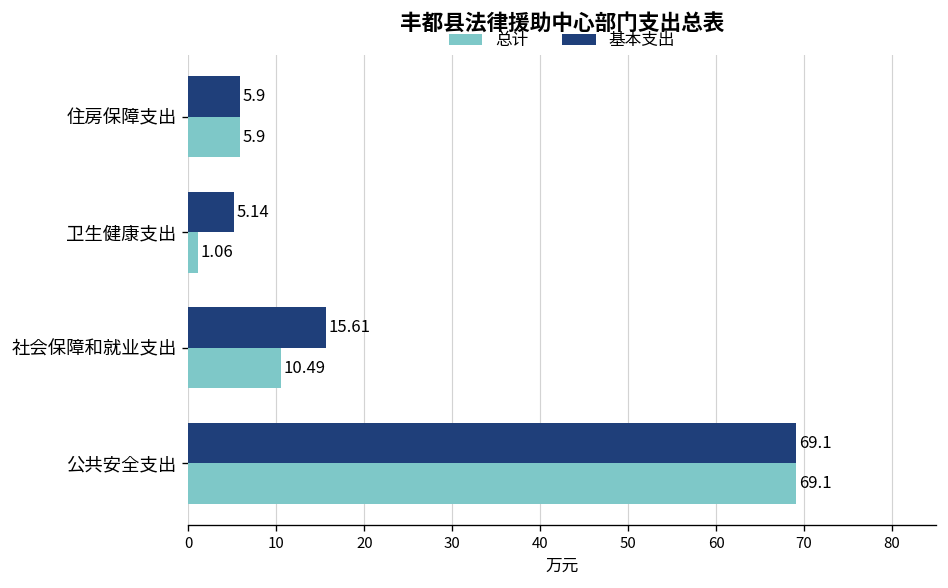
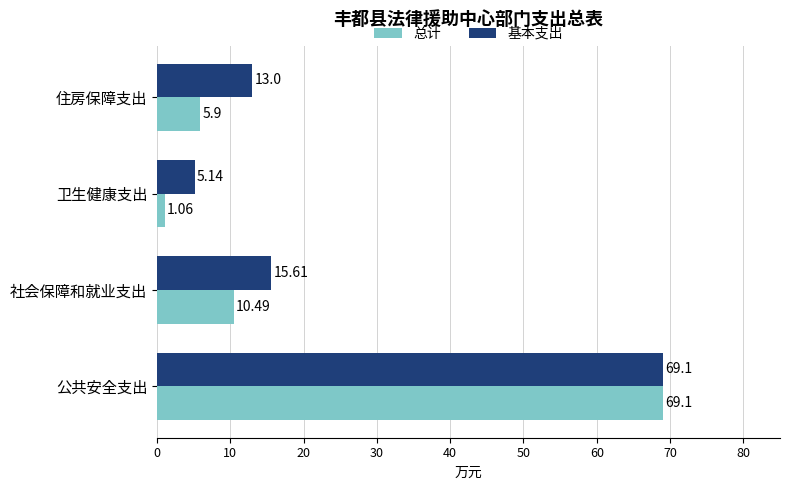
  {
    "总计": {
      "住房保障支出": 5.9,
      "卫生健康支出": 1.06,
      "社会保障和就业支出": 10.49,
      "公共安全支出": 69.1
    },
    "基本支出": {
-     "住房保障支出": 5.9,
+     "住房保障支出": 13.0,
      "卫生健康支出": 5.14,
      "社会保障和就业支出": 15.61,
      "公共安全支出": 69.1
    }
  }
